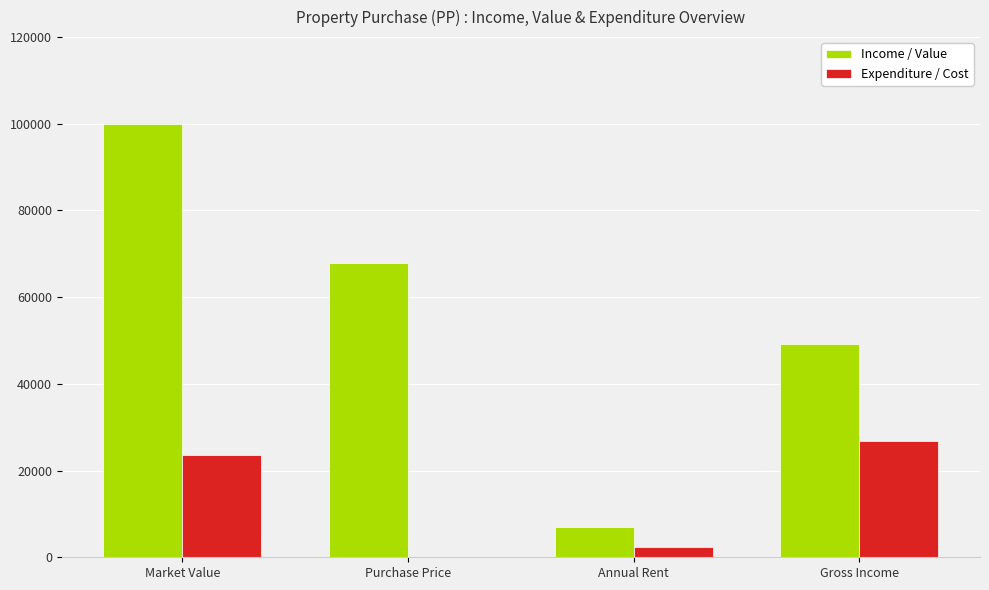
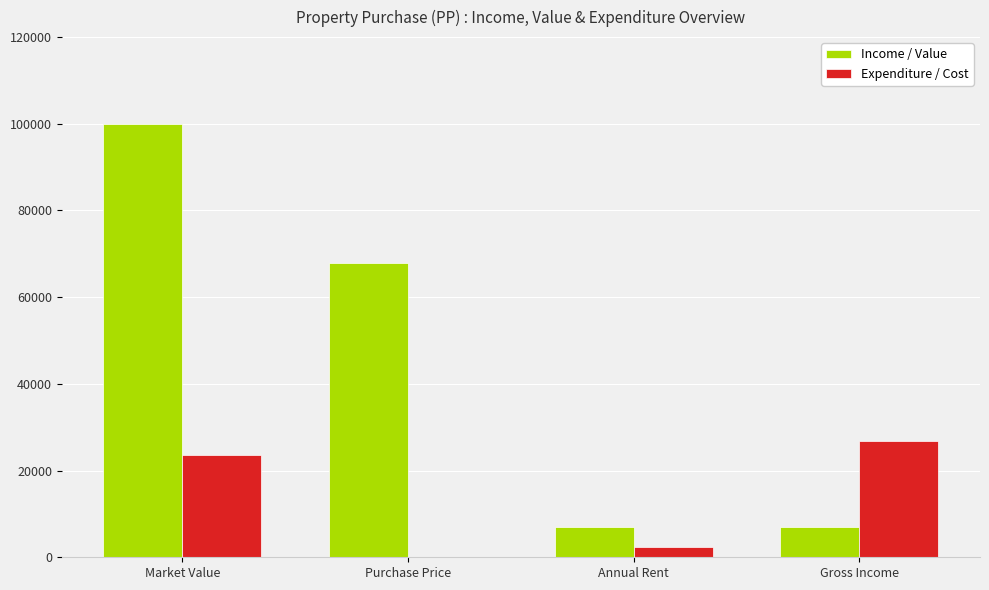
  {
    "Income / Value": {
      "Market Value": 100000,
      "Purchase Price": 68000,
      "Annual Rent": 7000,
-     "Gross Income": 49000
+     "Gross Income": 7000
    },
    "Expenditure / Cost": {
      "Market Value": 24000,
      "Purchase Price": 0,
      "Annual Rent": 2000,
      "Gross Income": 27000
    }
  }
